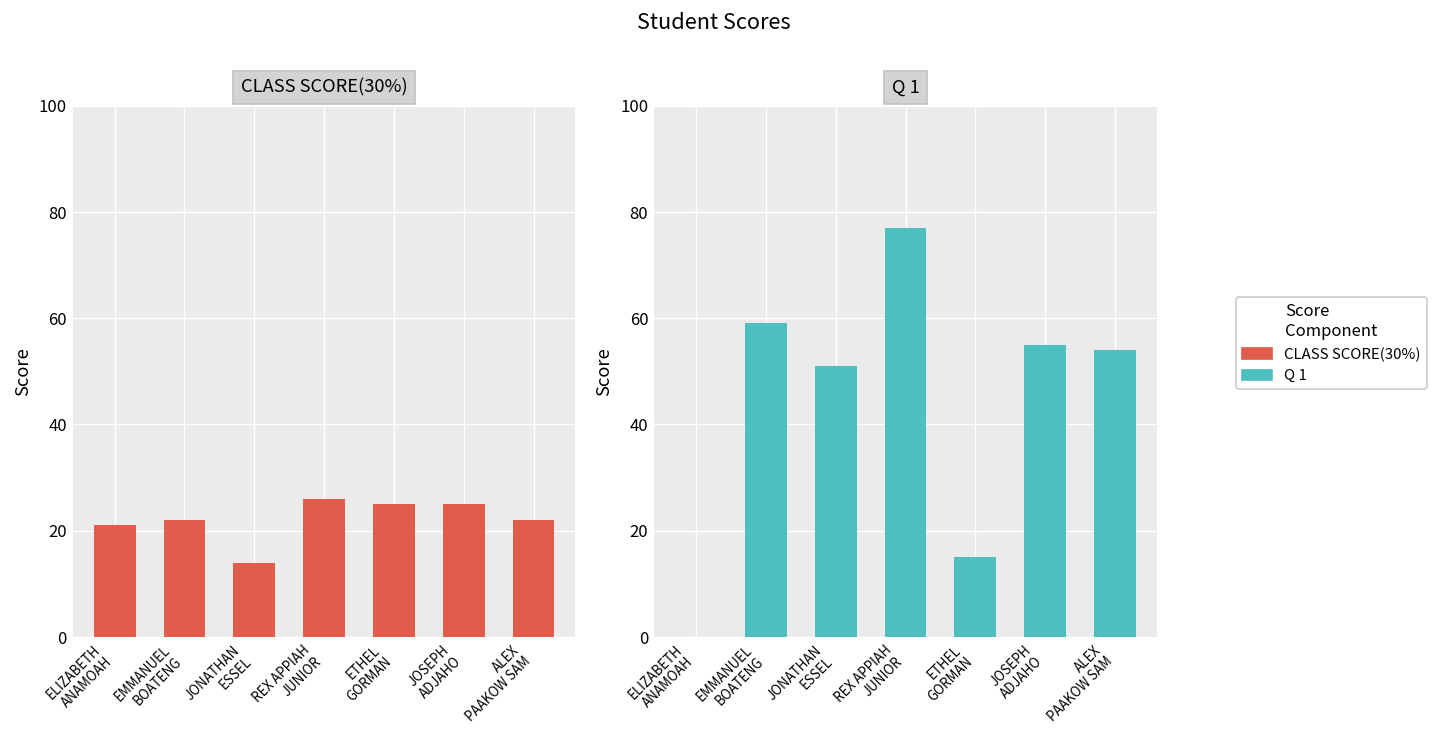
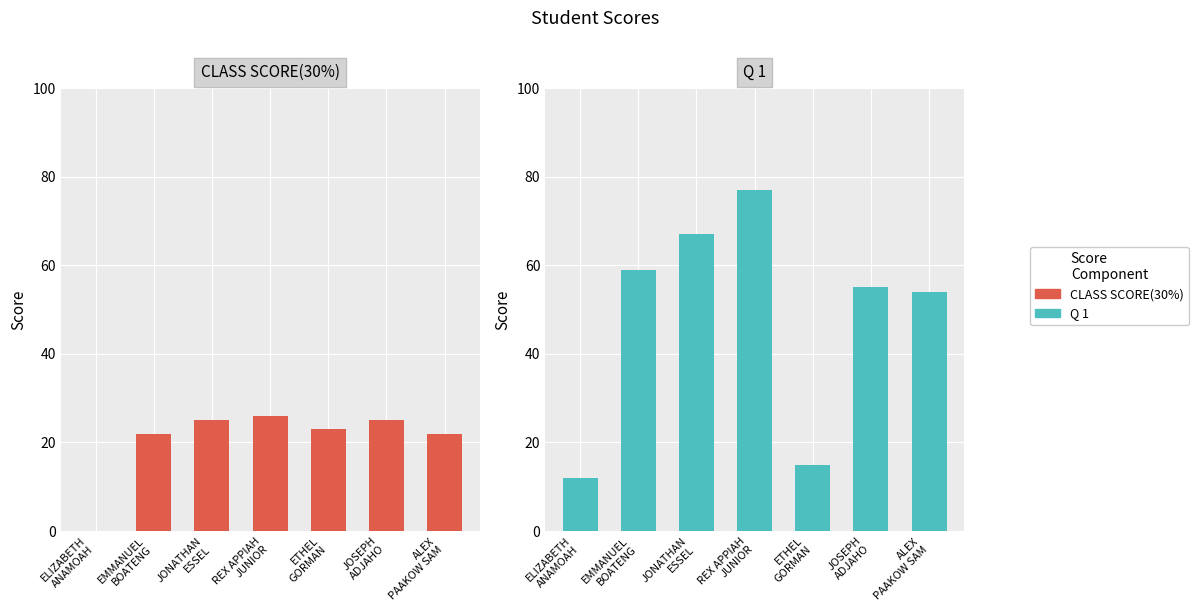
  {
    "CLASS SCORE(30%)": {
-     "ELIZABETH ANAMOAH": 21,
+     "ELIZABETH ANAMOAH": 0,
      "EMMANUEL BOATENG": 22,
-     "JONATHAN ESSEL": 14,
+     "JONATHAN ESSEL": 25,
      "REX APPIAH JUNIOR": 26,
-     "ETHEL GORMAN": 25,
+     "ETHEL GORMAN": 23,
      "JOSEPH ADJAHO": 25,
      "ALEX PAAKOW SAM": 22
    },
    "Q 1": {
-     "ELIZABETH ANAMOAH": 0,
+     "ELIZABETH ANAMOAH": 12,
      "EMMANUEL BOATENG": 59,
-     "JONATHAN ESSEL": 51,
+     "JONATHAN ESSEL": 67,
      "REX APPIAH JUNIOR": 77,
      "ETHEL GORMAN": 15,
      "JOSEPH ADJAHO": 55,
      "ALEX PAAKOW SAM": 54
    }
  }
